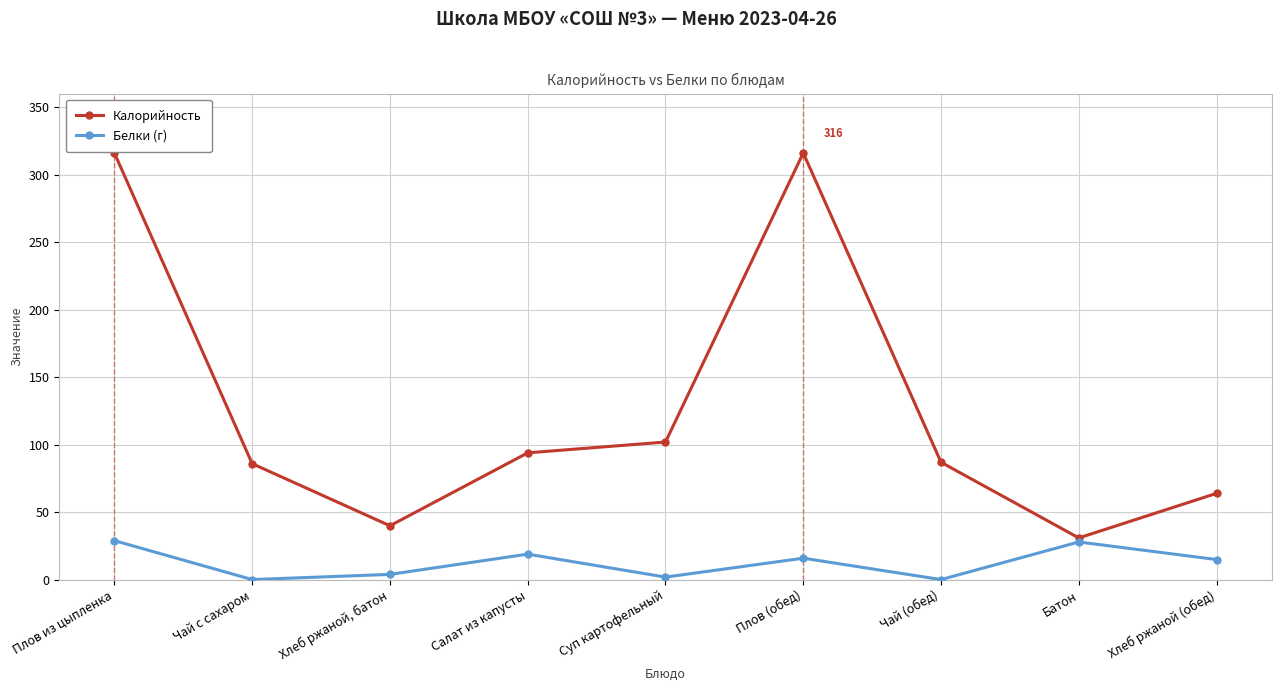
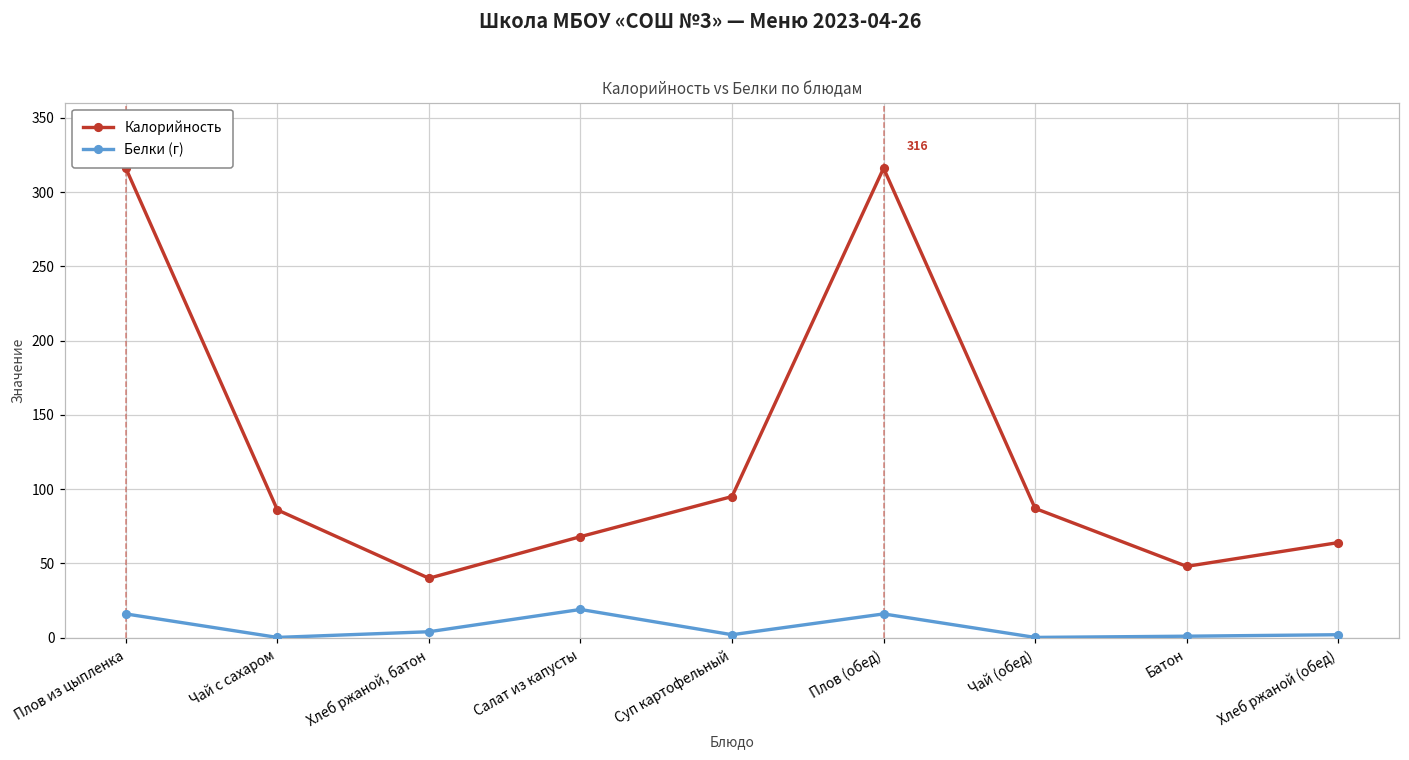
  {
    "Калорийность": {
      "Чай с сахаром": 86,
      "Хлеб ржаной, батон": 40,
-     "Салат из капусты": 94,
-     "Суп картофельный": 102,
+     "Салат из капусты": 68,
+     "Суп картофельный": 95,
      "Чай (обед)": 87,
-     "Батон": 31,
+     "Батон": 48,
      "Хлеб ржаной (обед)": 64
    },
    "Белки (г)": {
-     "Плов из цыпленка": 29,
+     "Плов из цыпленка": 16,
      "Чай с сахаром": 0,
      "Хлеб ржаной, батон": 4,
      "Салат из капусты": 19,
      "Суп картофельный": 2,
      "Плов (обед)": 16,
      "Чай (обед)": 0,
-     "Батон": 28,
-     "Хлеб ржаной (обед)": 15
+     "Батон": 1,
+     "Хлеб ржаной (обед)": 2
    }
  }
